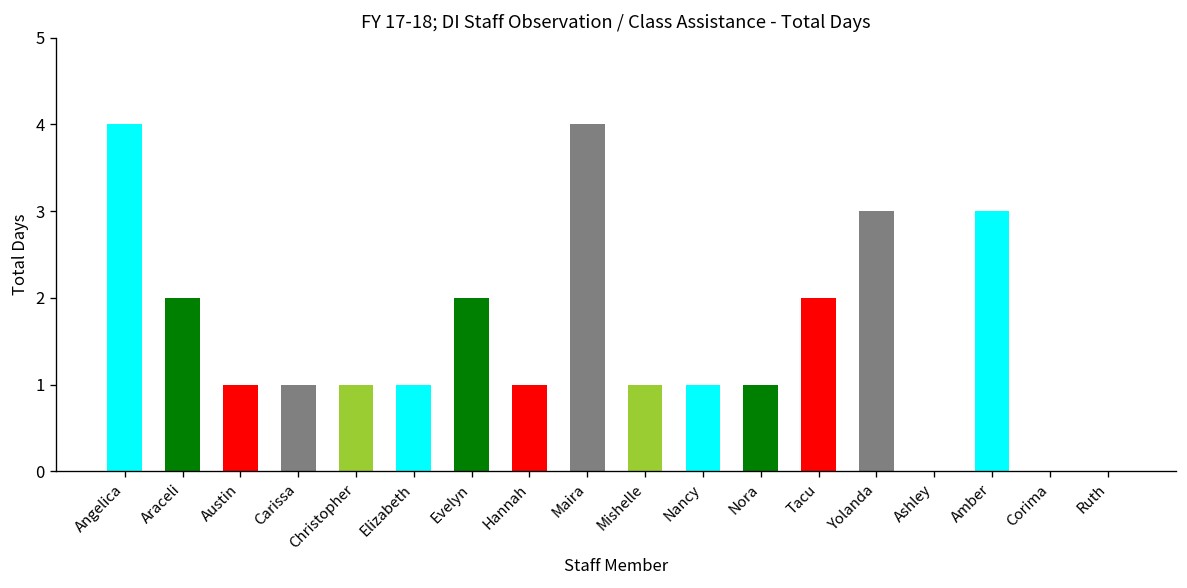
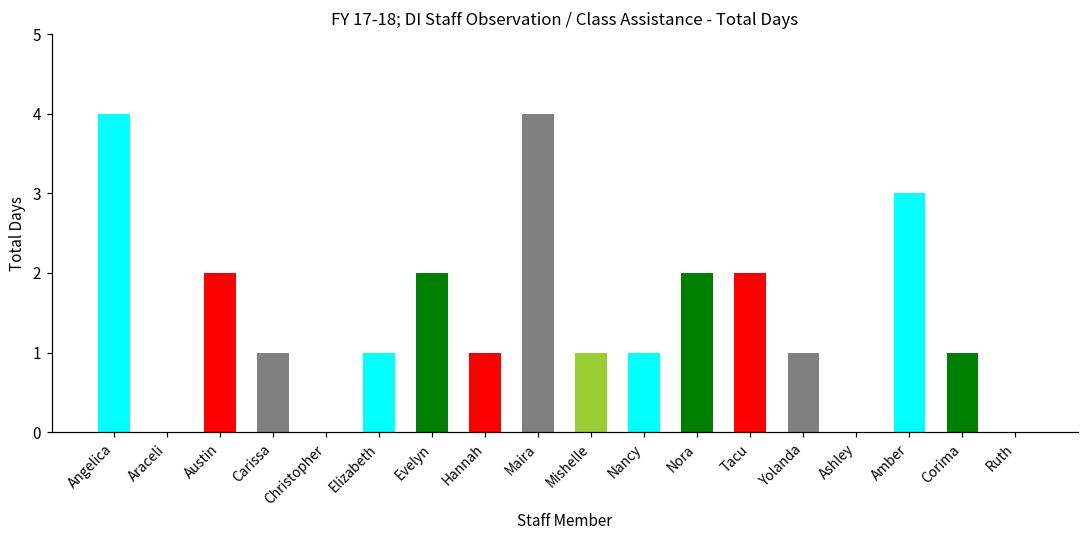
  {
    "Angelica": 4,
-   "Araceli": 2,
-   "Austin": 1,
+   "Araceli": 0,
+   "Austin": 2,
    "Carissa": 1,
-   "Christopher": 1,
+   "Christopher": 0,
    "Elizabeth": 1,
    "Evelyn": 2,
    "Hannah": 1,
    "Maira": 4,
    "Mishelle": 1,
    "Nancy": 1,
-   "Nora": 1,
+   "Nora": 2,
    "Tacu": 2,
-   "Yolanda": 3,
+   "Yolanda": 1,
    "Ashley": 0,
    "Amber": 3,
-   "Corima": 0,
+   "Corima": 1,
    "Ruth": 0
  }
